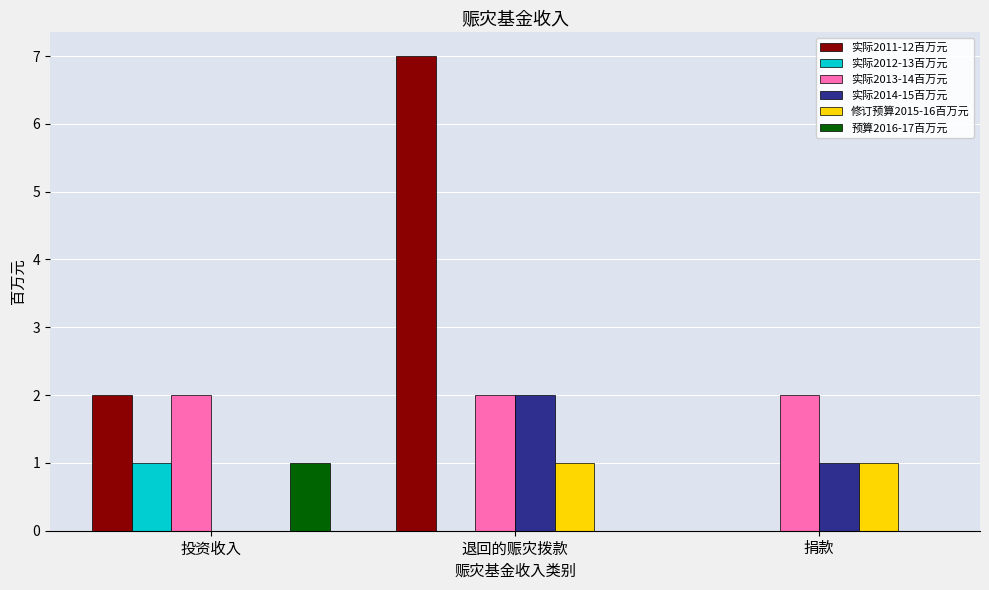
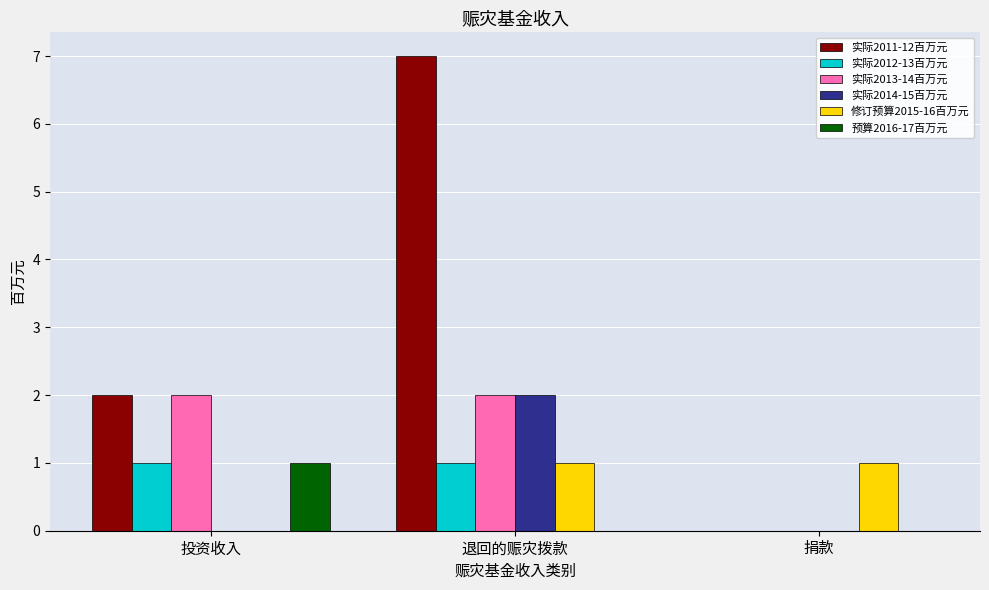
  {
    "实际2011-12百万元": {
      "投资收入": 2,
      "退回的赈灾拨款": 7,
      "捐款": 0
    },
    "实际2012-13百万元": {
      "投资收入": 1,
-     "退回的赈灾拨款": 0,
+     "退回的赈灾拨款": 1,
      "捐款": 0
    },
    "实际2013-14百万元": {
      "投资收入": 2,
      "退回的赈灾拨款": 2,
-     "捐款": 2
+     "捐款": 0
    },
    "实际2014-15百万元": {
      "投资收入": 0,
      "退回的赈灾拨款": 2,
-     "捐款": 1
+     "捐款": 0
    },
    "修订预算2015-16百万元": {
      "投资收入": 0,
      "退回的赈灾拨款": 1,
      "捐款": 1
    },
    "预算2016-17百万元": {
      "投资收入": 1,
      "退回的赈灾拨款": 0,
      "捐款": 0
    }
  }
